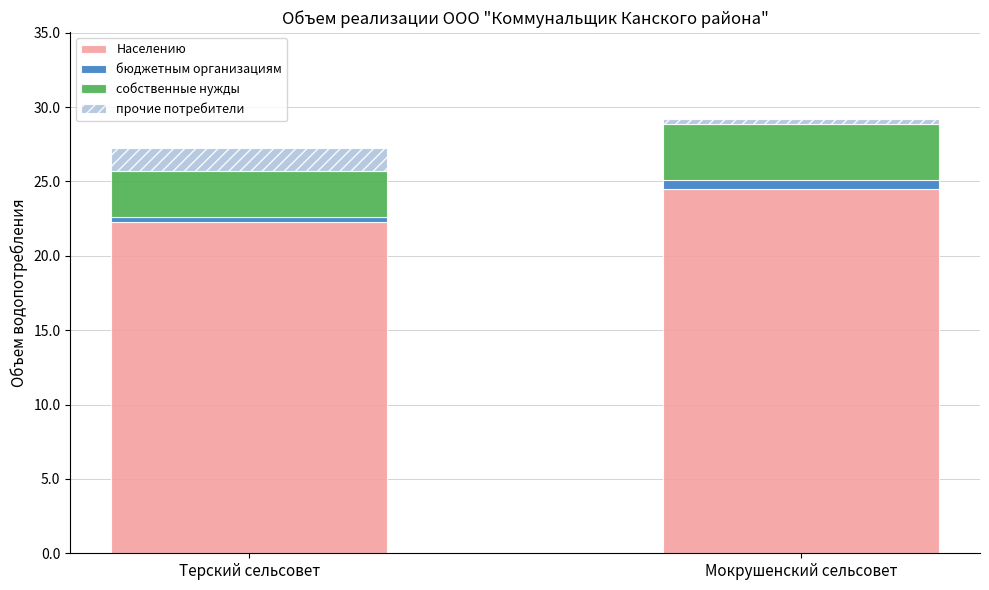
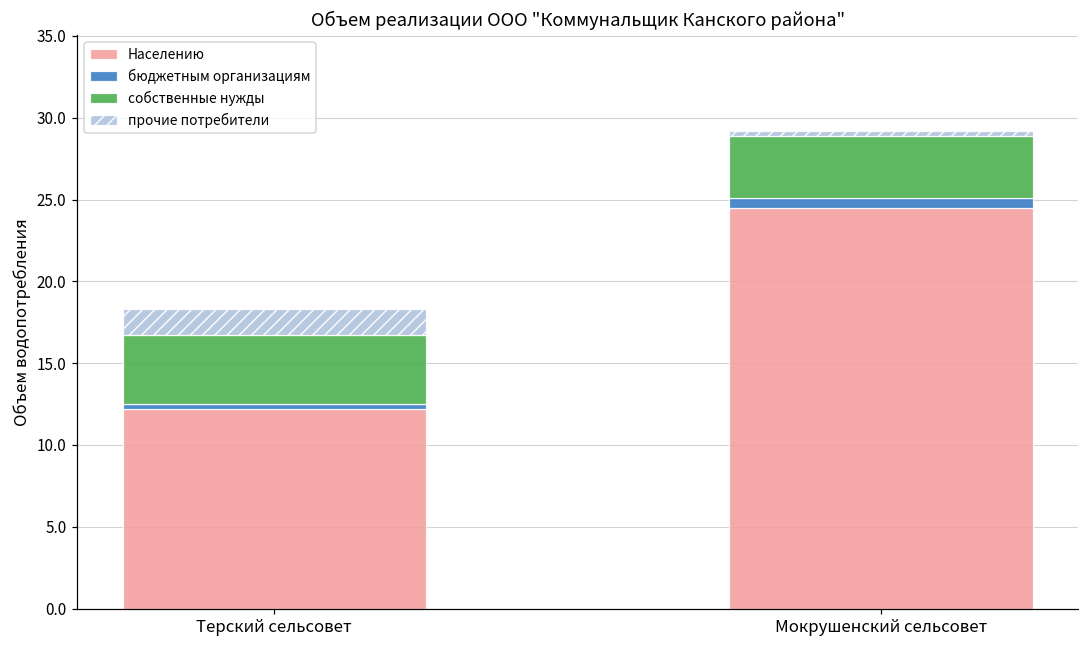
  {
    "Населению": {
-     "Терский сельсовет": 22.3,
+     "Терский сельсовет": 12.2,
      "Мокрушенский сельсовет": 24.5
    },
    "бюджетным организациям": {
      "Терский сельсовет": 0.3,
      "Мокрушенский сельсовет": 0.6
    },
    "собственные нужды": {
-     "Терский сельсовет": 3.1,
+     "Терский сельсовет": 4.2,
      "Мокрушенский сельсовет": 3.8
    },
    "прочие потребители": {
      "Терский сельсовет": 1.6,
      "Мокрушенский сельсовет": 0.3
    }
  }
